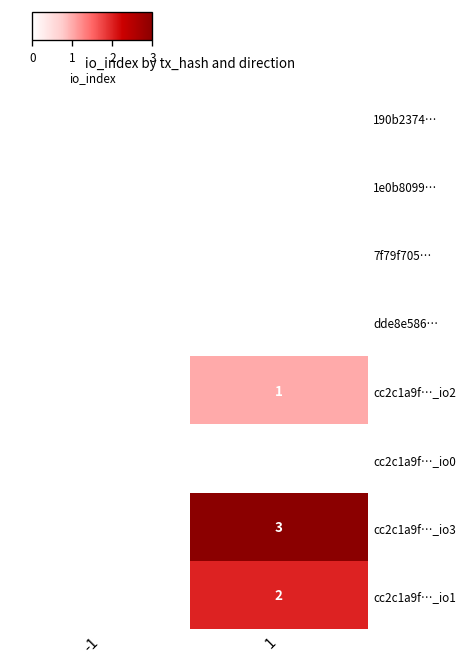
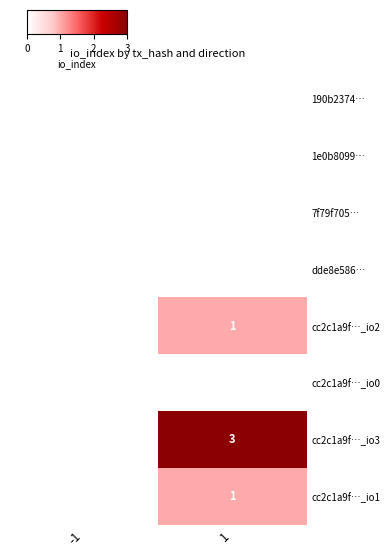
  {
    "cc2c1a9f…_io1": {
-     "1": 2
+     "1": 1
    }
  }
